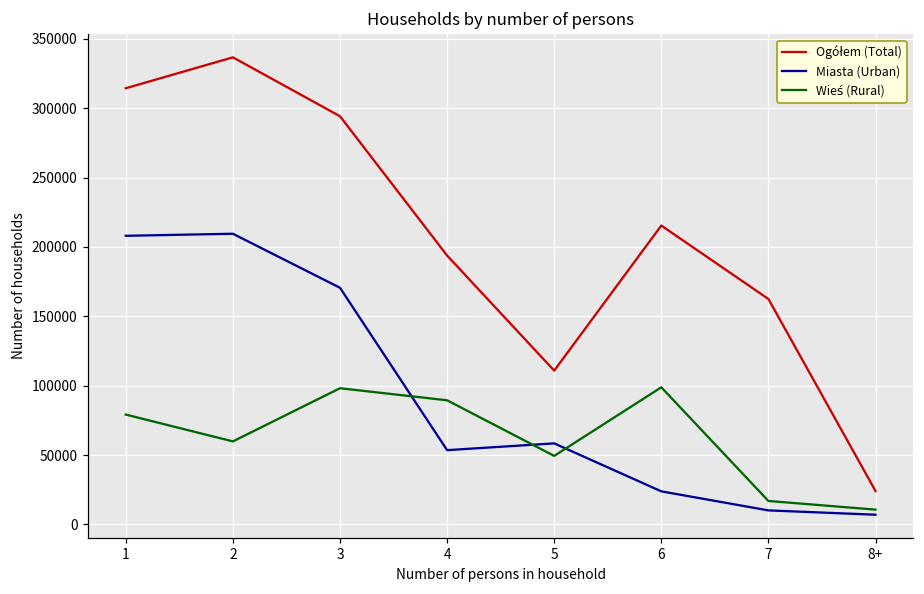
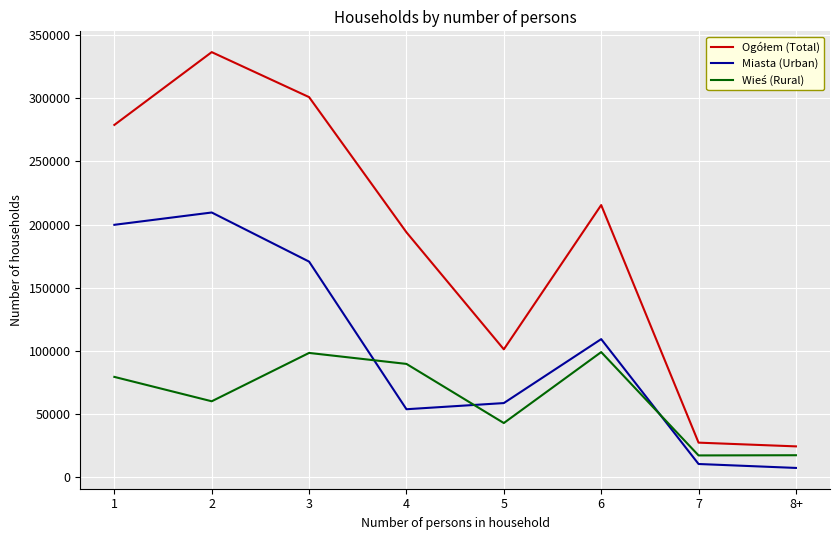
  {
    "Ogółem (Total)": {
-     "1": 314000,
+     "1": 279000,
      "2": 337000,
-     "3": 294000,
+     "3": 301000,
      "4": 194000,
-     "5": 111000,
+     "5": 101000,
      "6": 215000,
-     "7": 163000,
+     "7": 27000,
      "8+": 24000
    },
    "Miasta (Urban)": {
-     "1": 208000,
+     "1": 200000,
      "2": 210000,
      "3": 171000,
      "4": 54000,
      "5": 58000,
-     "6": 24000,
+     "6": 109000,
      "7": 10000,
      "8+": 7000
    },
    "Wieś (Rural)": {
      "1": 79000,
      "2": 60000,
      "3": 98000,
      "4": 89000,
-     "5": 49000,
+     "5": 43000,
      "6": 99000,
      "7": 17000,
-     "8+": 11000
+     "8+": 17000
    }
  }
